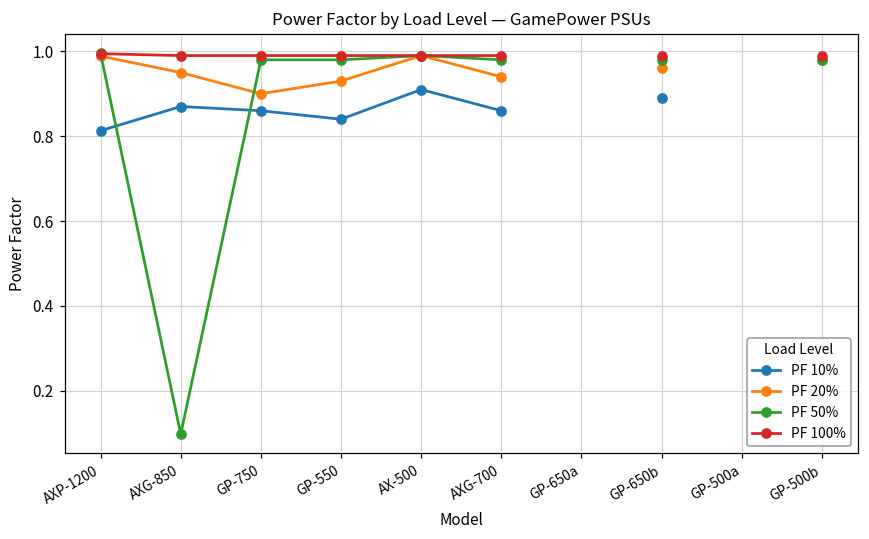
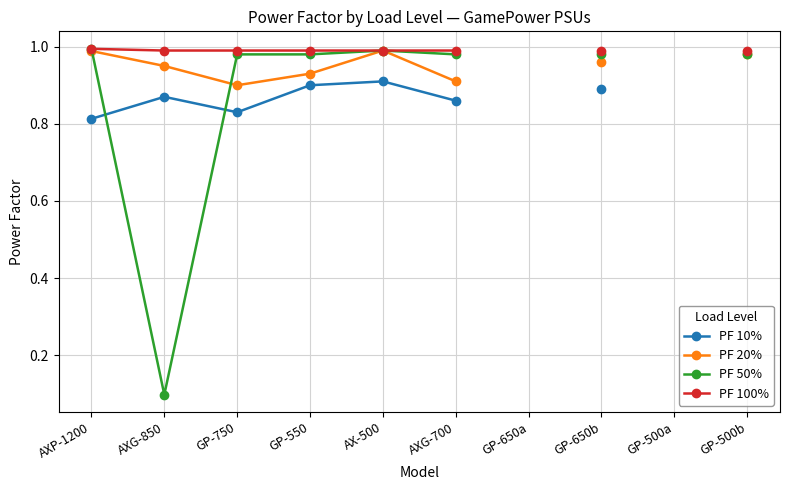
  {
    "PF 10%": {
      "AXP-1200": 0.81,
      "AXG-850": 0.87,
-     "GP-750": 0.86,
-     "GP-550": 0.84,
+     "GP-750": 0.83,
+     "GP-550": 0.90,
      "AX-500": 0.91,
      "AXG-700": 0.86,
      "GP-650b": 0.89
    },
    "PF 20%": {
      "AXG-850": 0.95,
      "GP-750": 0.90,
      "GP-550": 0.93,
-     "AXG-700": 0.94,
+     "AXG-700": 0.91,
      "GP-650b": 0.96
    },
    "PF 50%": {
      "AXG-850": 0.10,
      "GP-750": 0.98,
      "GP-550": 0.98,
      "AXG-700": 0.98,
      "GP-650b": 0.98
    },
    "PF 100%": {
      "AXG-850": 0.99,
      "GP-750": 0.99,
      "GP-550": 0.99,
      "AXG-700": 0.99,
      "GP-650b": 0.99,
      "GP-500b": 0.99
    }
  }
